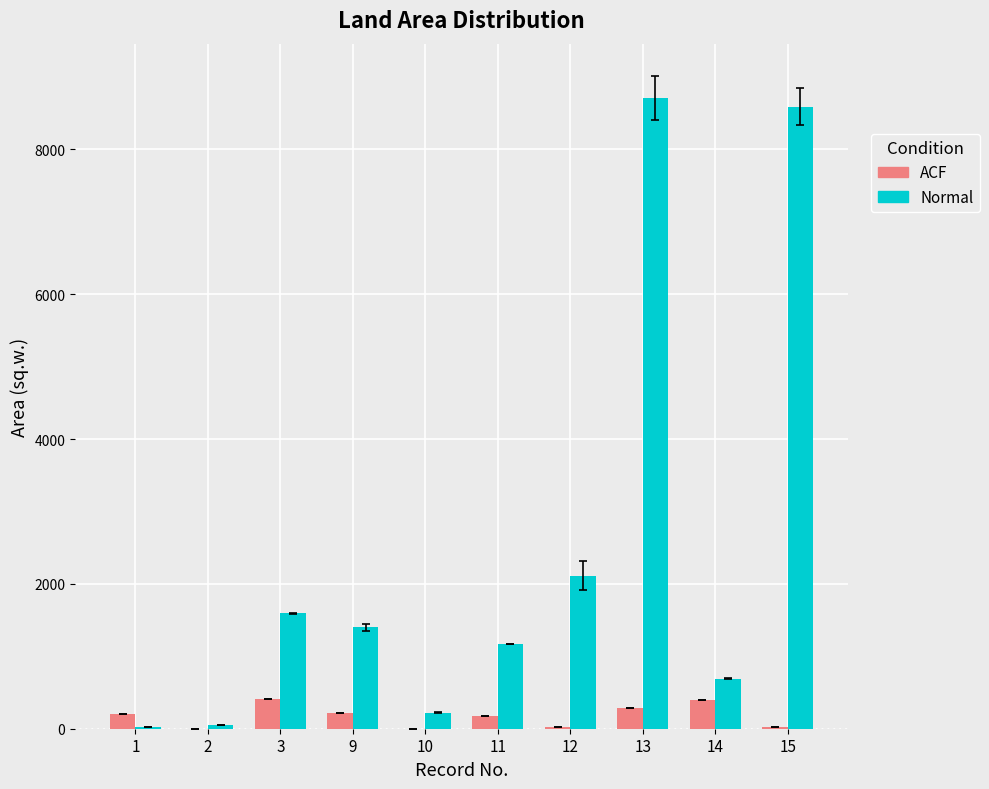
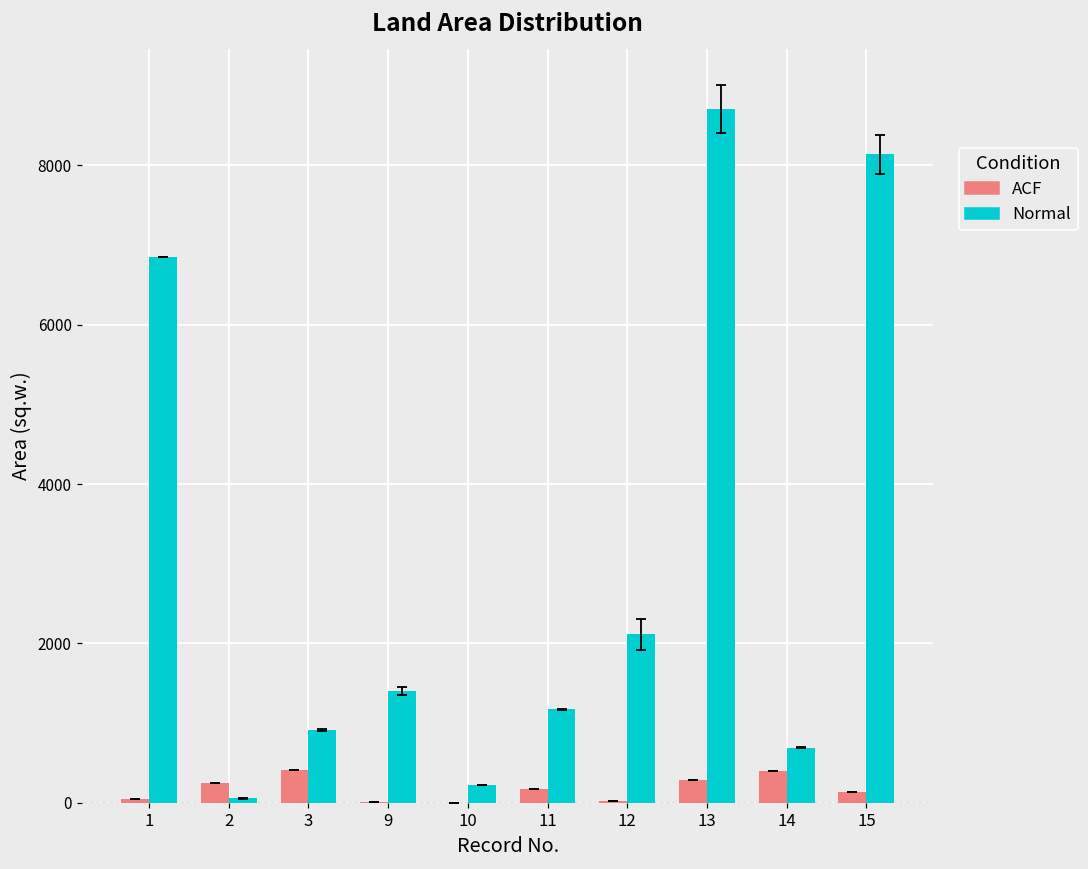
  {
    "ACF": {
-     "1": 200,
-     "2": 0,
+     "1": 0,
+     "2": 200,
      "3": 400,
-     "9": 200,
+     "9": 0,
      "10": 0,
      "11": 200,
      "13": 300,
      "14": 400,
-     "15": 0
+     "15": 100
    },
    "Normal": {
-     "1": 0,
+     "1": 6900,
      "2": 100,
-     "3": 1600,
+     "3": 900,
      "9": 1400,
      "10": 200,
      "11": 1200,
      "12": 2100,
      "13": 8700,
      "14": 700,
-     "15": 8600
+     "15": 8100
    }
  }
